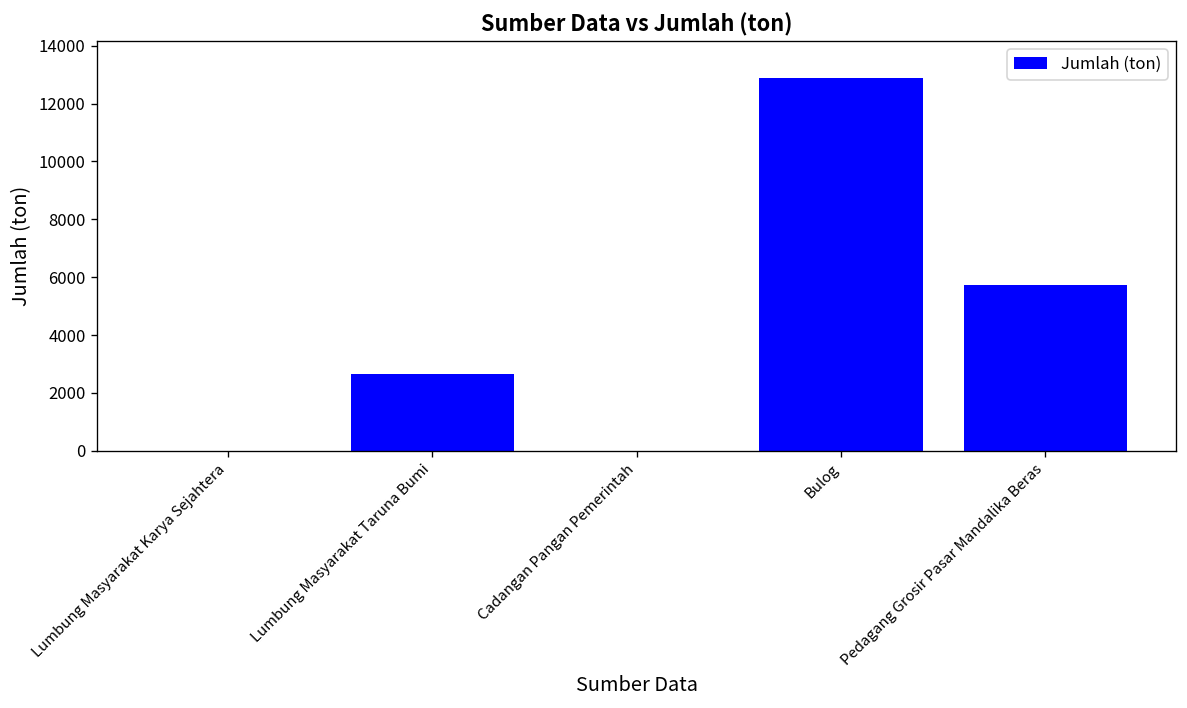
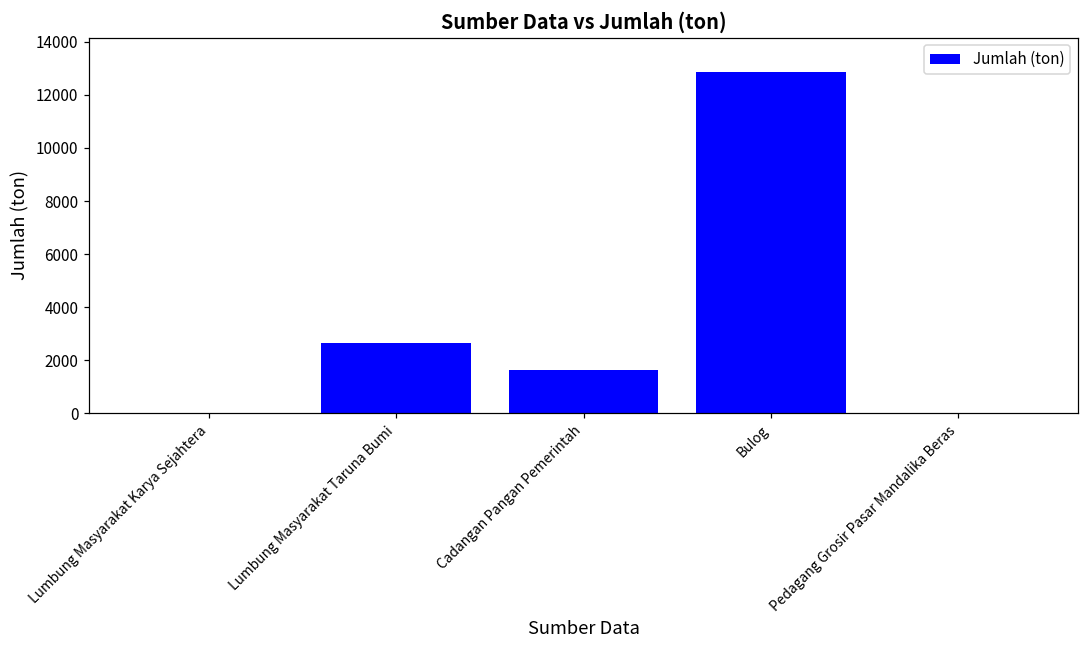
  {
    "Lumbung Masyarakat Taruna Bumi": 2600,
-   "Cadangan Pangan Pemerintah": 0,
+   "Cadangan Pangan Pemerintah": 1600,
    "Bulog": 12900,
-   "Pedagang Grosir Pasar Mandalika Beras": 5700
+   "Pedagang Grosir Pasar Mandalika Beras": 0
  }
